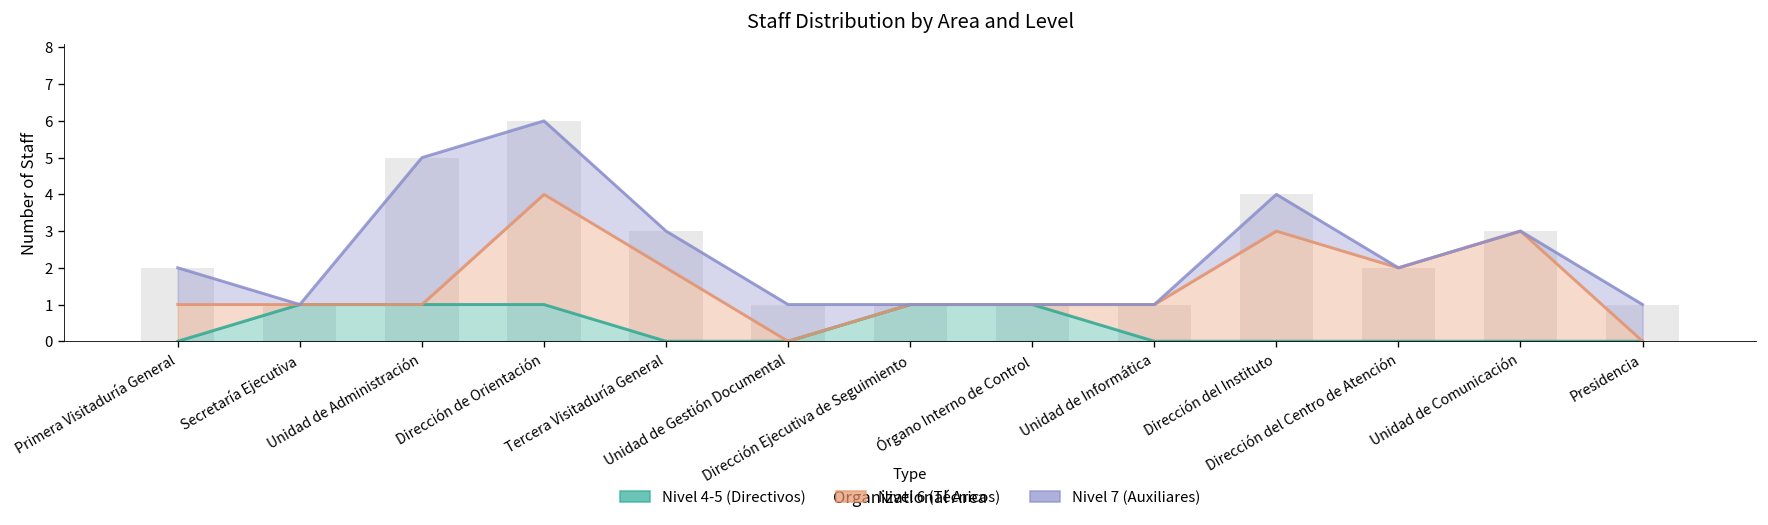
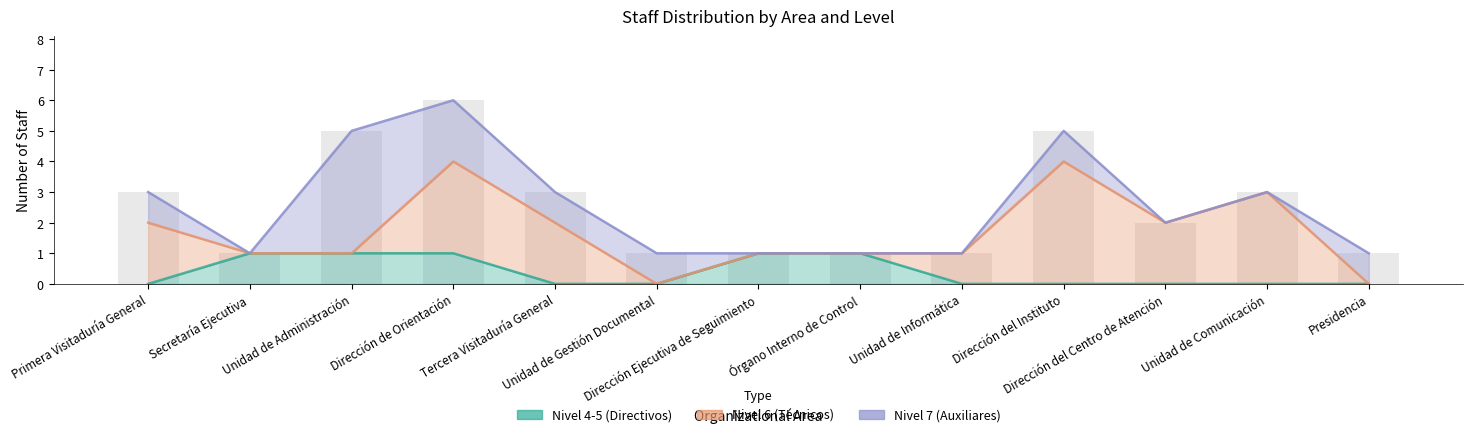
  {
    "Nivel 6 (Técnicos)": {
-     "Primera Visitaduría General": 1,
+     "Primera Visitaduría General": 2,
      "Dirección de Orientación": 4,
      "Tercera Visitaduría General": 2,
-     "Dirección del Instituto": 3
+     "Dirección del Instituto": 4
    }
  }
